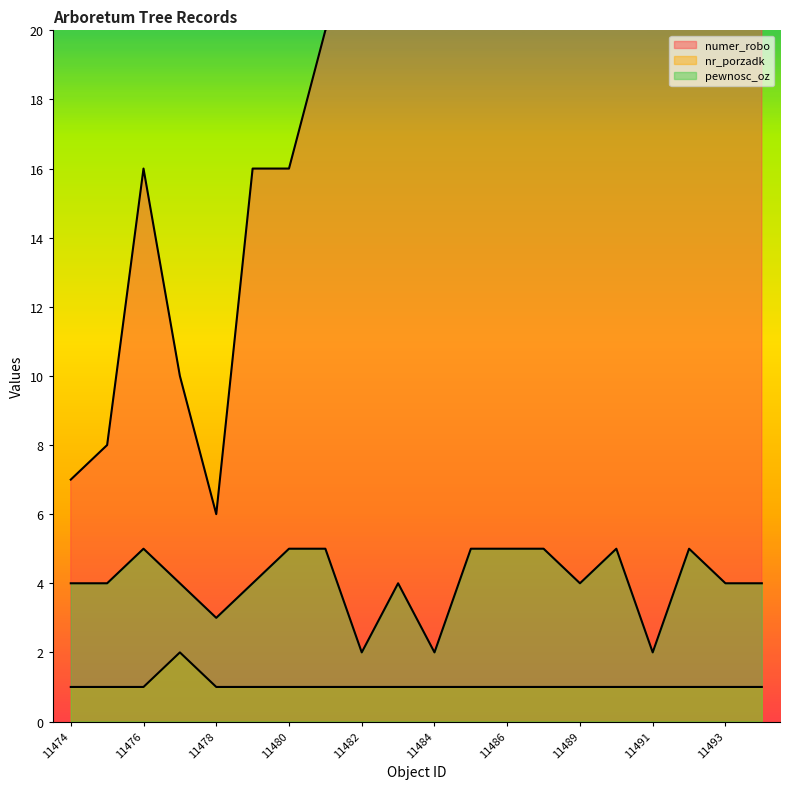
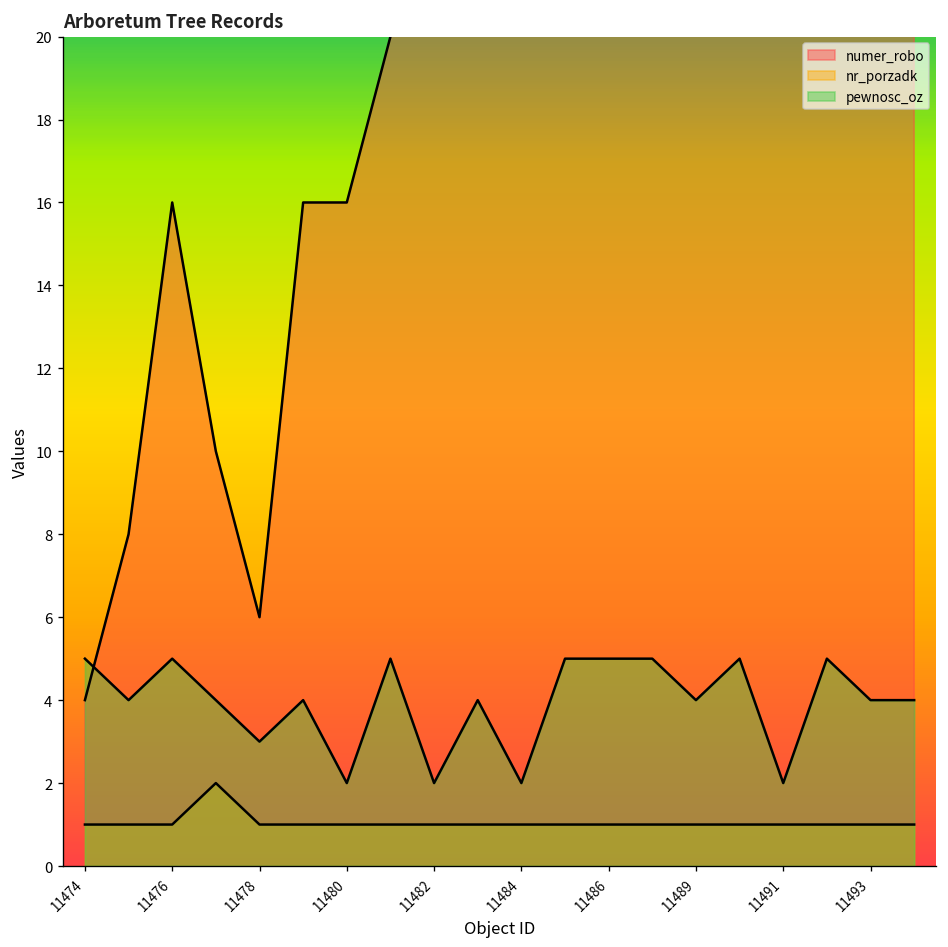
  {
    "numer_robo": {
-     "11474": 7,
+     "11474": 4,
      "11476": 16,
      "11478": 6,
      "11480": 16
    },
    "nr_porzadk": {
      "11474": 1,
      "11476": 1,
      "11478": 1,
      "11480": 1,
      "11482": 1,
      "11484": 1,
      "11486": 1,
      "11489": 1,
      "11491": 1,
      "11493": 1
    },
    "pewnosc_oz": {
-     "11474": 4,
+     "11474": 5,
      "11476": 5,
      "11478": 3,
-     "11480": 5,
+     "11480": 2,
      "11482": 2,
      "11484": 2,
      "11486": 5,
      "11489": 4,
      "11491": 2,
      "11493": 4
    }
  }
